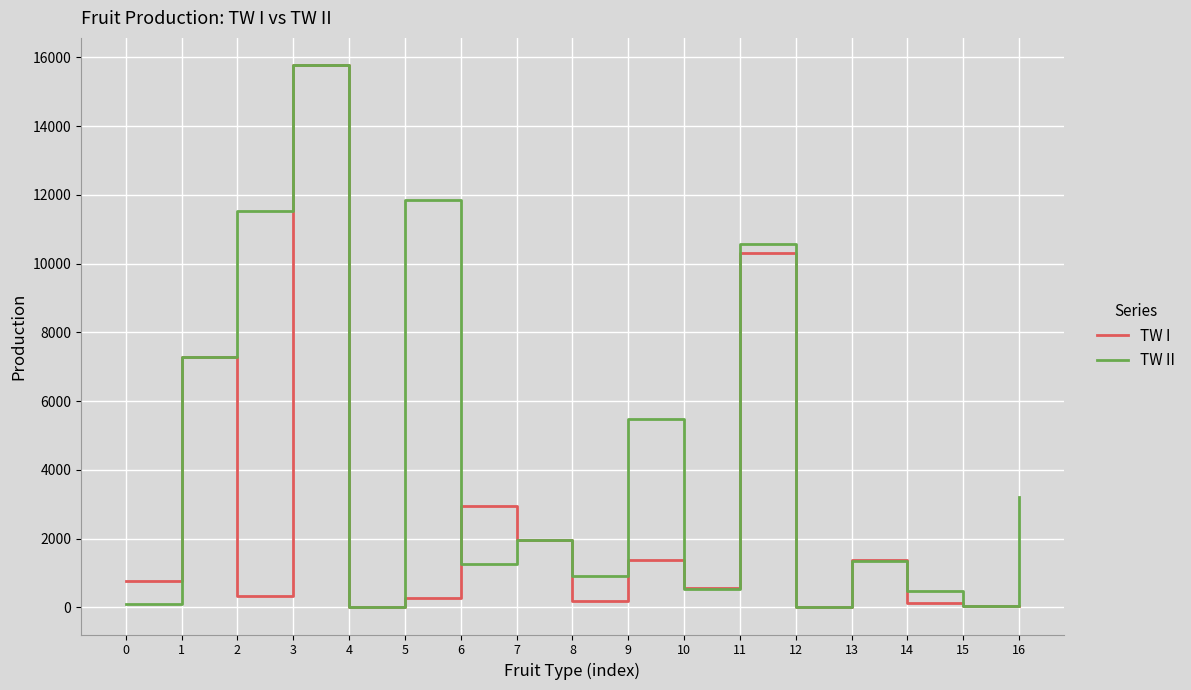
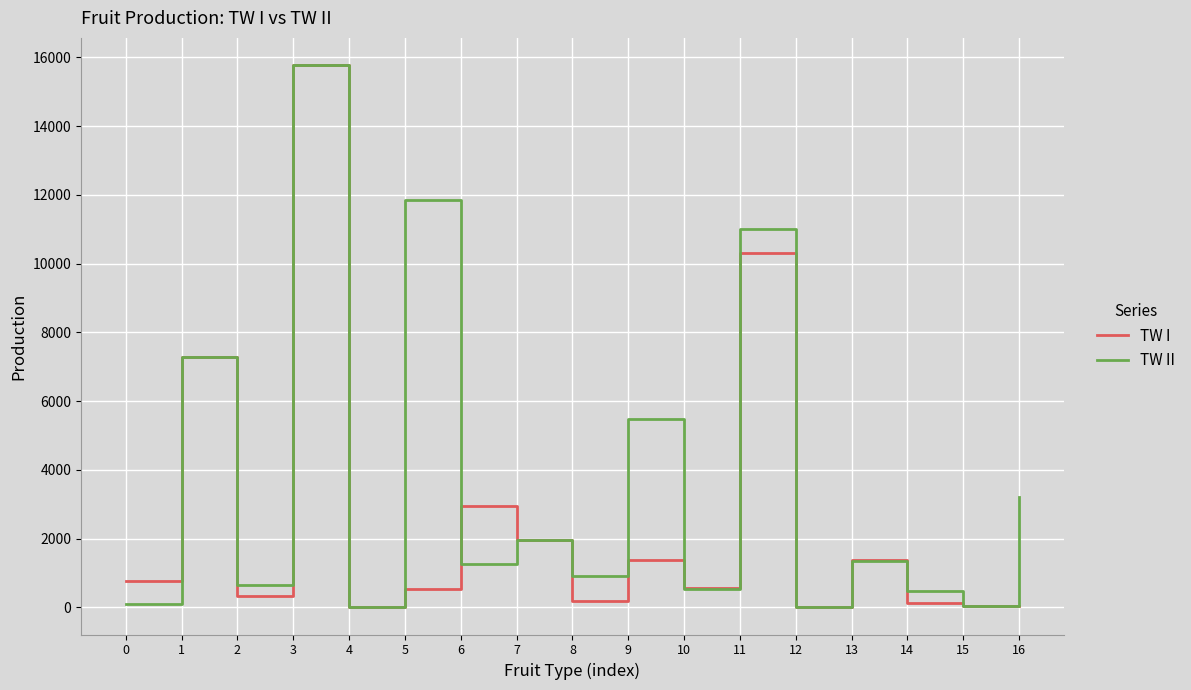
  {
    "TW I": {
      "0": 800,
      "2": 300,
-     "5": 300,
+     "5": 500,
      "6": 3000,
      "8": 200,
      "9": 1400,
      "11": 10300,
      "14": 100,
      "16": 0
    },
    "TW II": {
      "0": 100,
-     "2": 11500,
+     "2": 700,
      "5": 11800,
      "6": 1300,
      "8": 900,
      "9": 5500,
-     "11": 10600,
+     "11": 11000,
      "14": 500,
      "16": 3200
    }
  }
